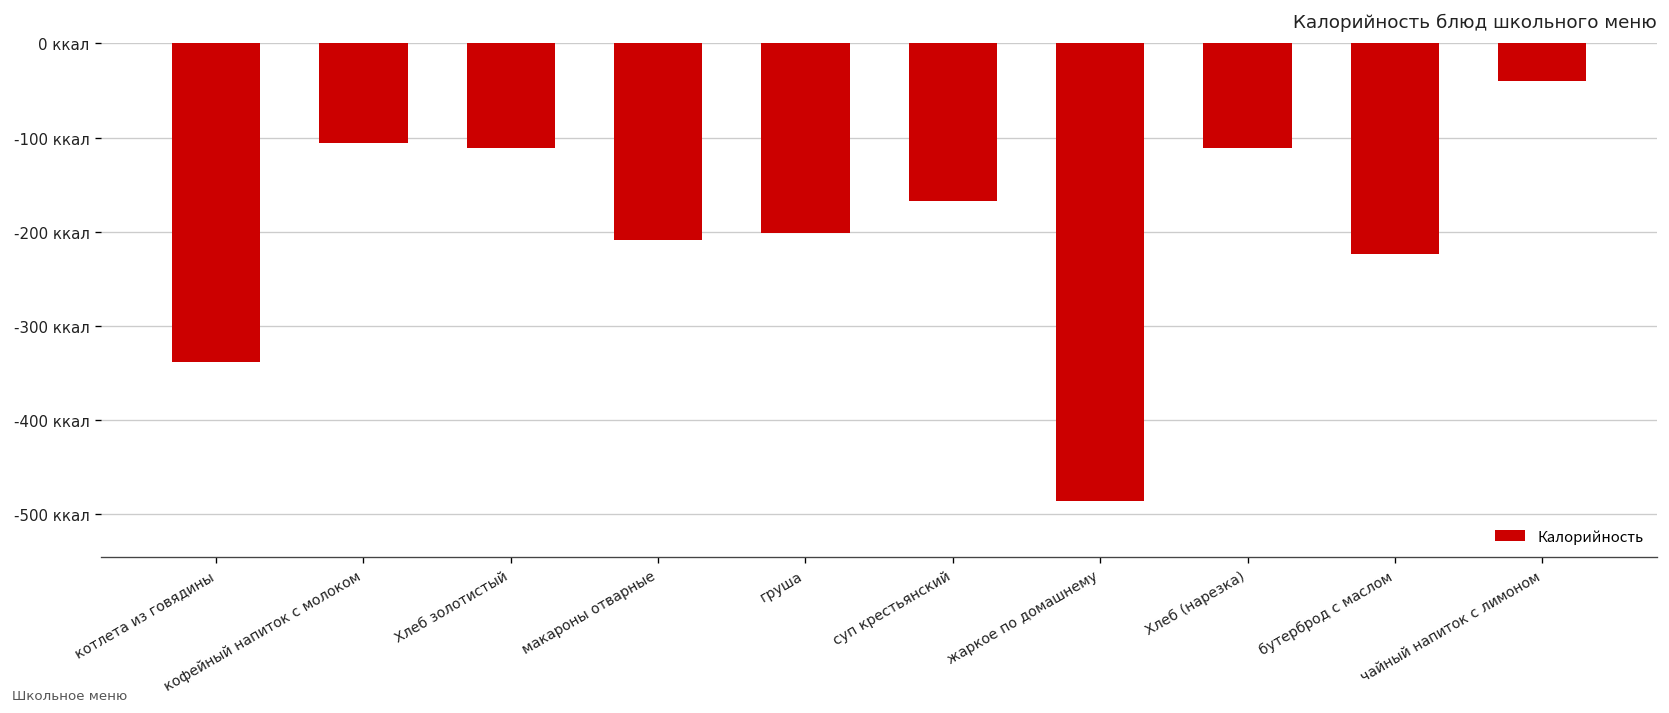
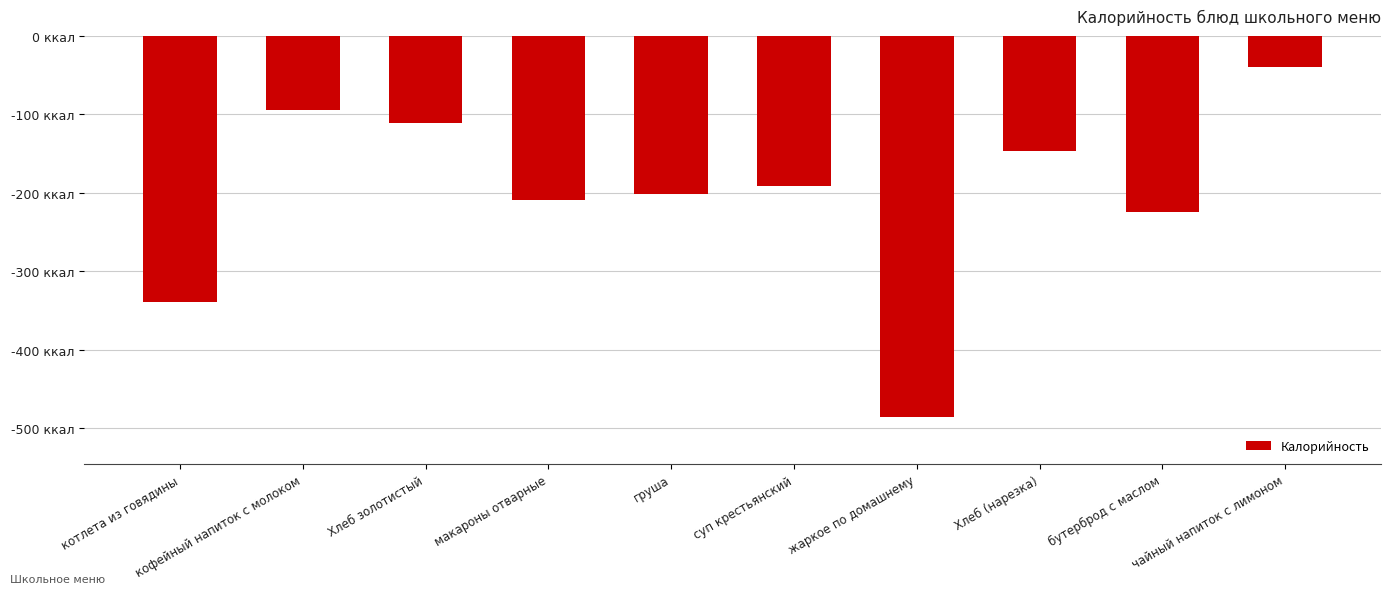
  {
    "котлета из говядины": "-340 ккал",
-   "кофейный напиток с молоком": "-110 ккал",
+   "кофейный напиток с молоком": "-90 ккал",
    "Хлеб золотистый": "-110 ккал",
    "макароны отварные": "-210 ккал",
    "груша": "-200 ккал",
-   "суп крестьянский": "-170 ккал",
+   "суп крестьянский": "-190 ккал",
    "жаркое по домашнему": "-490 ккал",
-   "Хлеб (нарезка)": "-110 ккал",
+   "Хлеб (нарезка)": "-150 ккал",
    "бутерброд с маслом": "-220 ккал",
    "чайный напиток с лимоном": "-40 ккал"
  }
